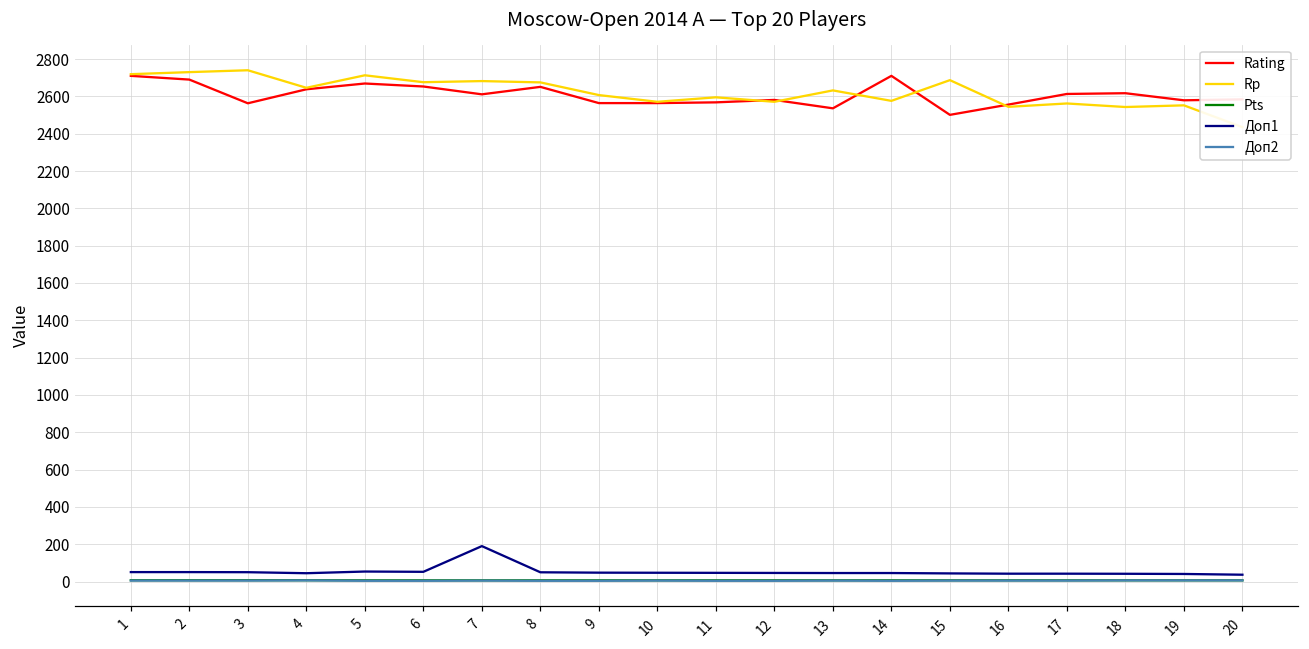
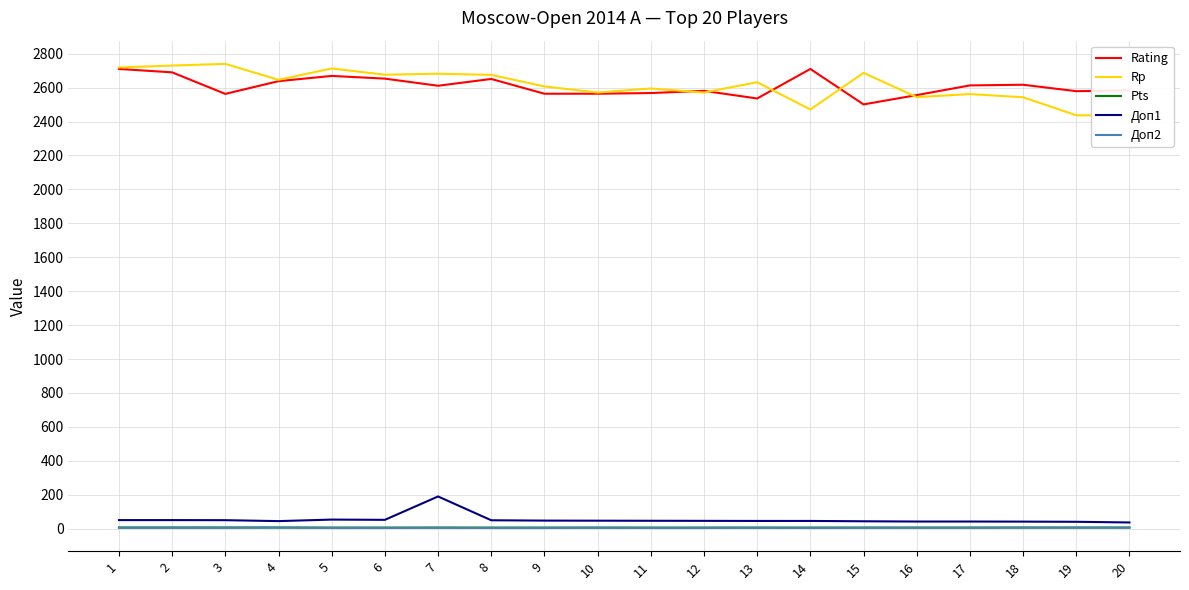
  {
    "Rating": {
      "2": 2690,
      "3": 2560,
      "5": 2670,
      "6": 2650,
      "7": 2610,
      "8": 2650,
      "9": 2560,
      "11": 2570,
      "13": 2540,
      "14": 2710,
      "15": 2500,
      "17": 2610,
      "18": 2620,
      "19": 2580
    },
    "Rp": {
      "2": 2730,
      "3": 2740,
      "5": 2710,
      "6": 2680,
      "7": 2680,
      "8": 2680,
      "9": 2610,
      "11": 2600,
      "13": 2630,
-     "14": 2580,
+     "14": 2470,
      "15": 2690,
      "17": 2560,
      "18": 2540,
-     "19": 2550
+     "19": 2440
    },
    "Доп2": {
      "1": 10,
      "2": 10,
      "3": 10,
      "4": 10,
      "7": 10,
      "10": 10,
      "13": 10,
      "15": 10,
      "16": 10,
      "17": 10,
      "18": 10,
      "19": 10,
      "20": 10
    },
    "Доп1": {
      "1": 50,
      "2": 50,
      "3": 50,
      "4": 40,
      "5": 50,
      "6": 50,
      "7": 190,
      "8": 50,
      "9": 50,
      "10": 50,
      "11": 50,
      "12": 50,
      "13": 50,
      "14": 50,
      "15": 40,
      "16": 40,
      "17": 40,
      "18": 40,
      "19": 40,
      "20": 40
    }
  }
